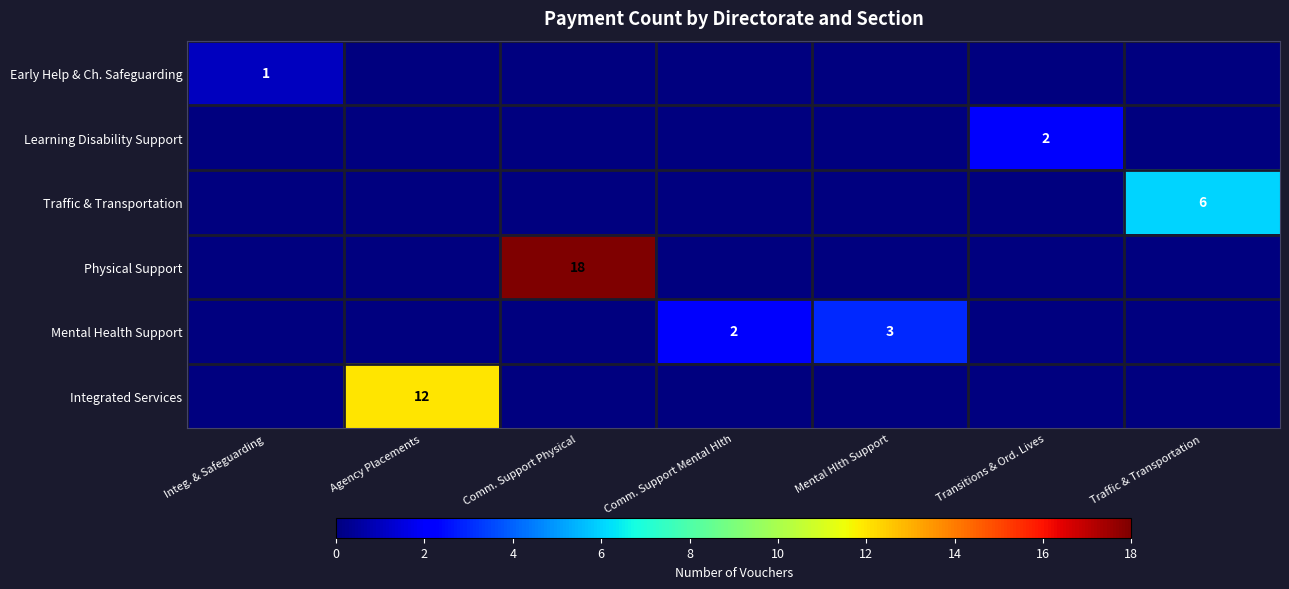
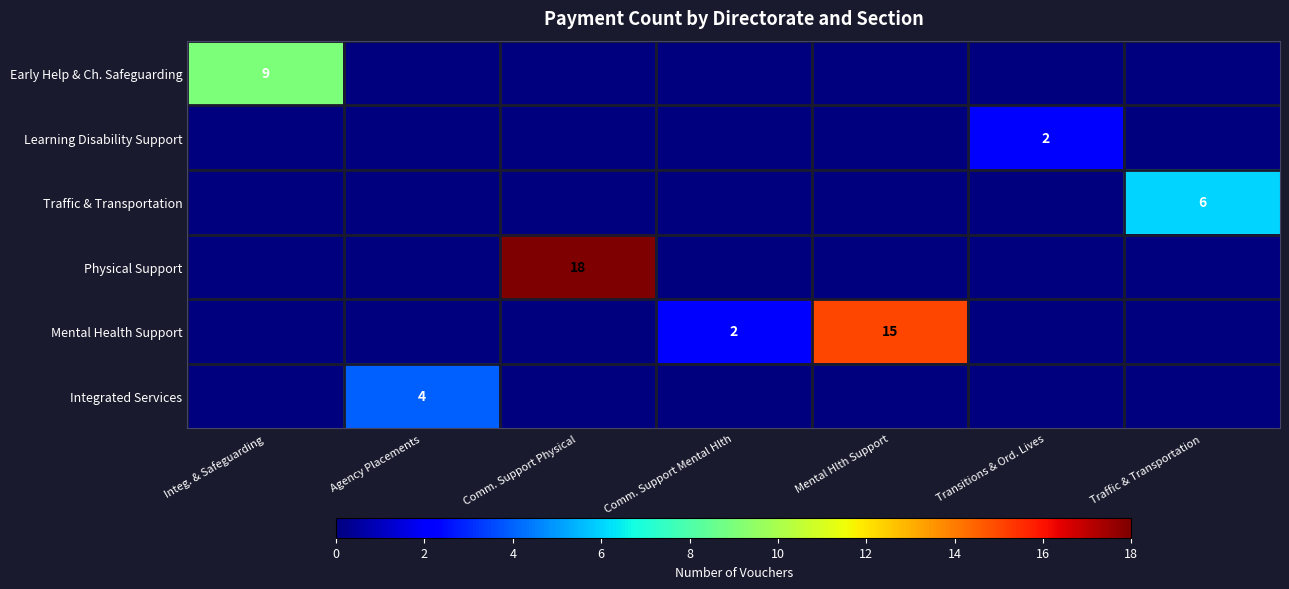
  {
    "Early Help & Ch. Safeguarding": {
-     "Integ. & Safeguarding": 1
+     "Integ. & Safeguarding": 9
    },
    "Learning Disability Support": {
      "Transitions & Ord. Lives": 2
    },
    "Traffic & Transportation": {
      "Traffic & Transportation": 6
    },
    "Physical Support": {
      "Comm. Support Physical": 18
    },
    "Mental Health Support": {
      "Comm. Support Mental Hlth": 2,
-     "Mental Hlth Support": 3
+     "Mental Hlth Support": 15
    },
    "Integrated Services": {
-     "Agency Placements": 12
+     "Agency Placements": 4
    }
  }
